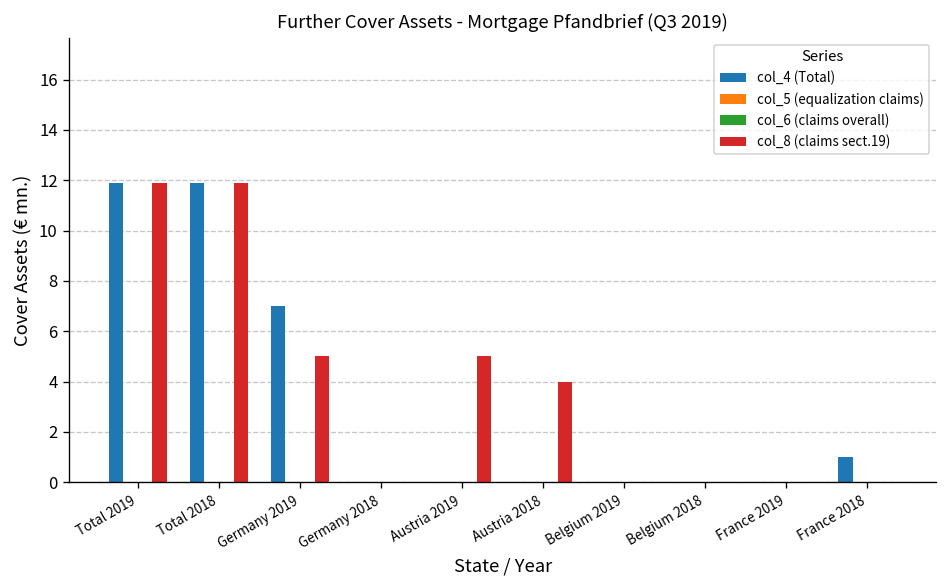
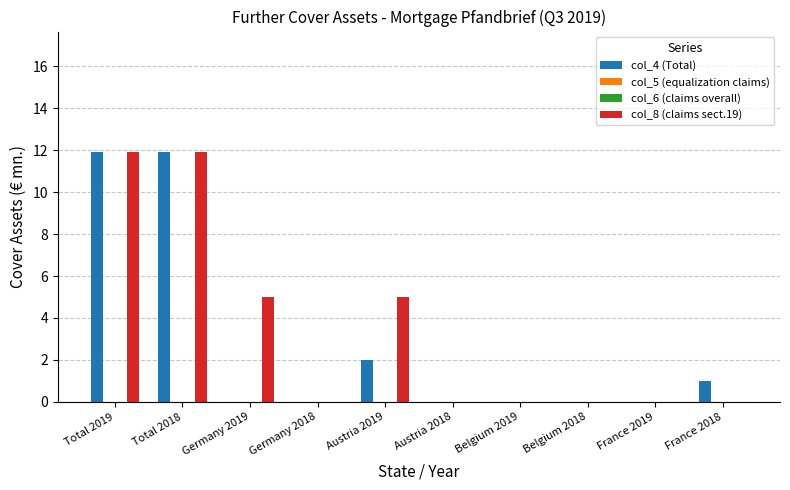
  {
    "col_4 (Total)": {
      "Total 2019": 12,
      "Total 2018": 12,
-     "Germany 2019": 7,
+     "Germany 2019": 0,
      "Germany 2018": 0,
-     "Austria 2019": 0,
+     "Austria 2019": 2,
      "Austria 2018": 0,
      "Belgium 2019": 0,
      "Belgium 2018": 0,
      "France 2019": 0,
      "France 2018": 1
    },
    "col_5 (equalization claims)": {
      "Total 2019": 0,
      "Total 2018": 0,
      "Germany 2019": 0,
      "Germany 2018": 0,
      "Austria 2019": 0,
      "Austria 2018": 0,
      "Belgium 2019": 0,
      "Belgium 2018": 0,
      "France 2019": 0,
      "France 2018": 0
    },
    "col_6 (claims overall)": {
      "Total 2019": 0,
      "Total 2018": 0,
      "Germany 2019": 0,
      "Germany 2018": 0,
      "Austria 2019": 0,
      "Austria 2018": 0,
      "Belgium 2019": 0,
      "Belgium 2018": 0,
      "France 2019": 0,
      "France 2018": 0
    },
    "col_8 (claims sect.19)": {
      "Total 2019": 12,
      "Total 2018": 12,
      "Germany 2019": 5,
      "Germany 2018": 0,
      "Austria 2019": 5,
-     "Austria 2018": 4,
+     "Austria 2018": 0,
      "Belgium 2019": 0,
      "Belgium 2018": 0,
      "France 2019": 0,
      "France 2018": 0
    }
  }
